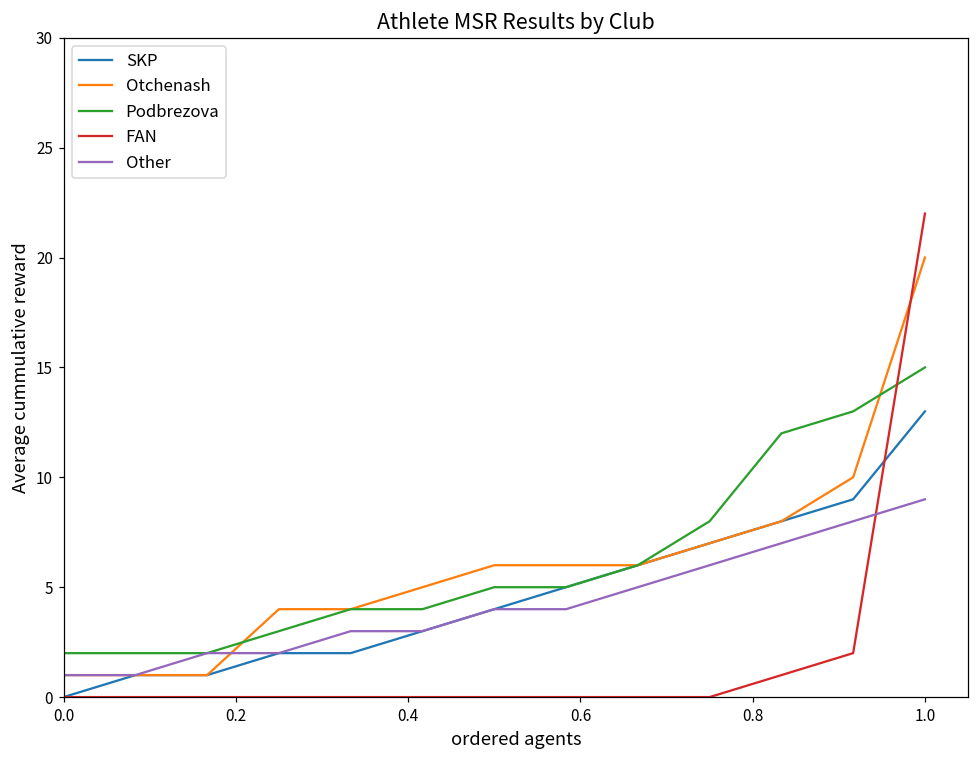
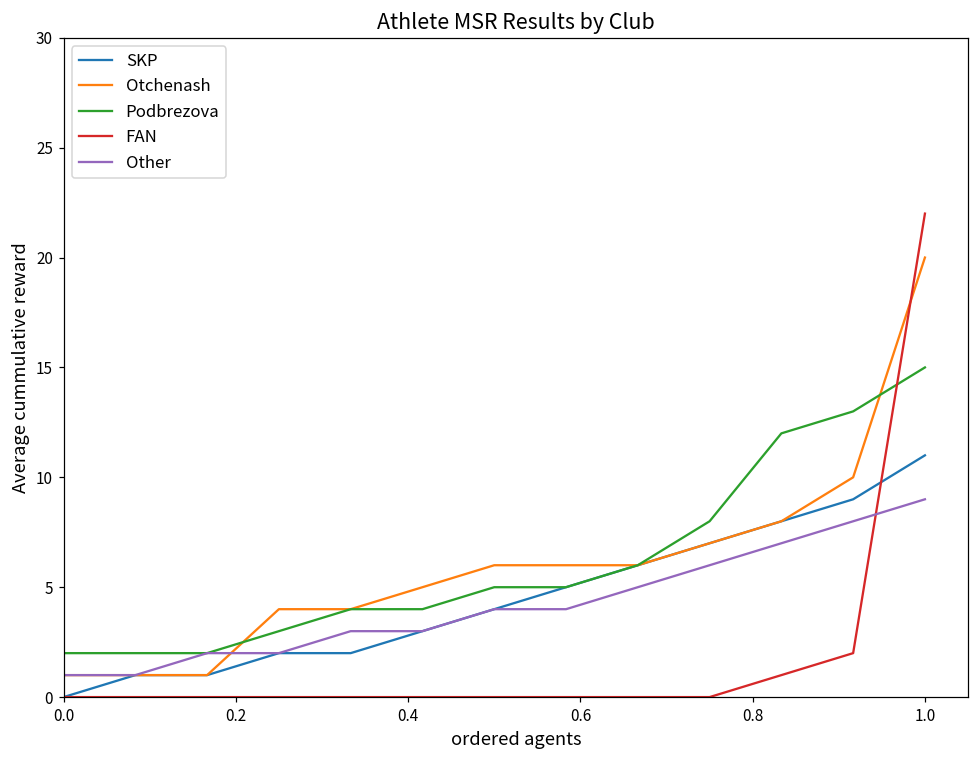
  {
    "SKP": {
-     "1.0": 13
+     "1.0": 11
    },
    "Otchenash": {
      "1.0": 20
    },
    "Podbrezova": {
      "0.0": 2,
      "1.0": 15
    },
    "FAN": {
      "1.0": 22
    },
    "Other": {
      "1.0": 9
    }
  }
